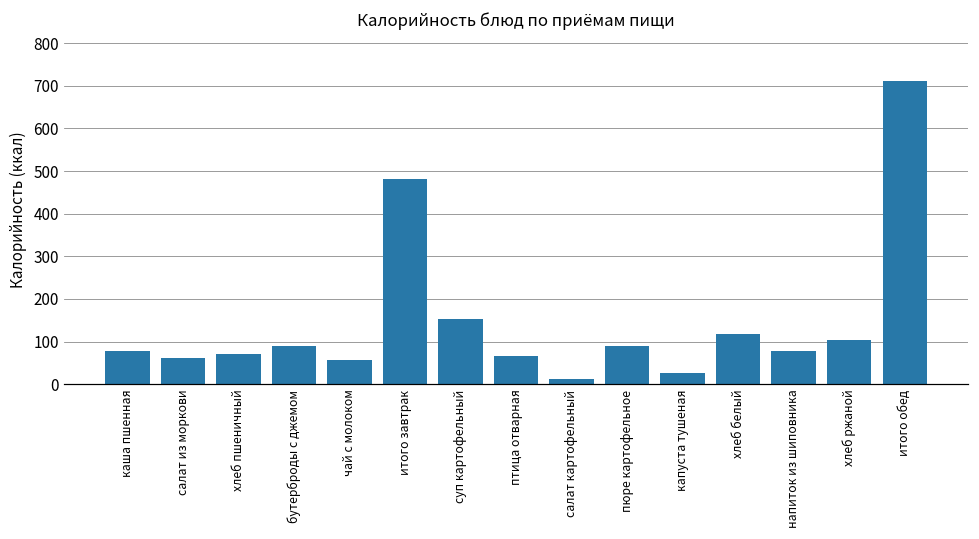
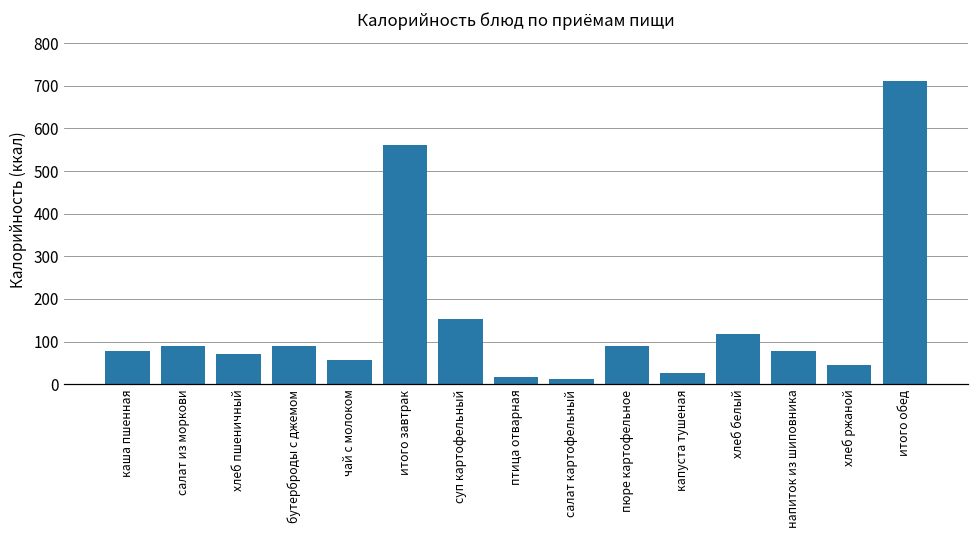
  {
    "каша пшенная": 80,
-   "салат из моркови": 60,
+   "салат из моркови": 90,
    "хлеб пшеничный": 70,
    "бутерброды с джемом": 90,
    "чай с молоком": 60,
-   "итого завтрак": 480,
+   "итого завтрак": 560,
    "суп картофельный": 150,
-   "птица отварная": 70,
+   "птица отварная": 20,
    "салат картофельный": 10,
    "пюре картофельное": 90,
    "капуста тушеная": 30,
    "хлеб белый": 120,
    "напиток из шиповника": 80,
-   "хлеб ржаной": 100,
+   "хлеб ржаной": 50,
    "итого обед": 710
  }
